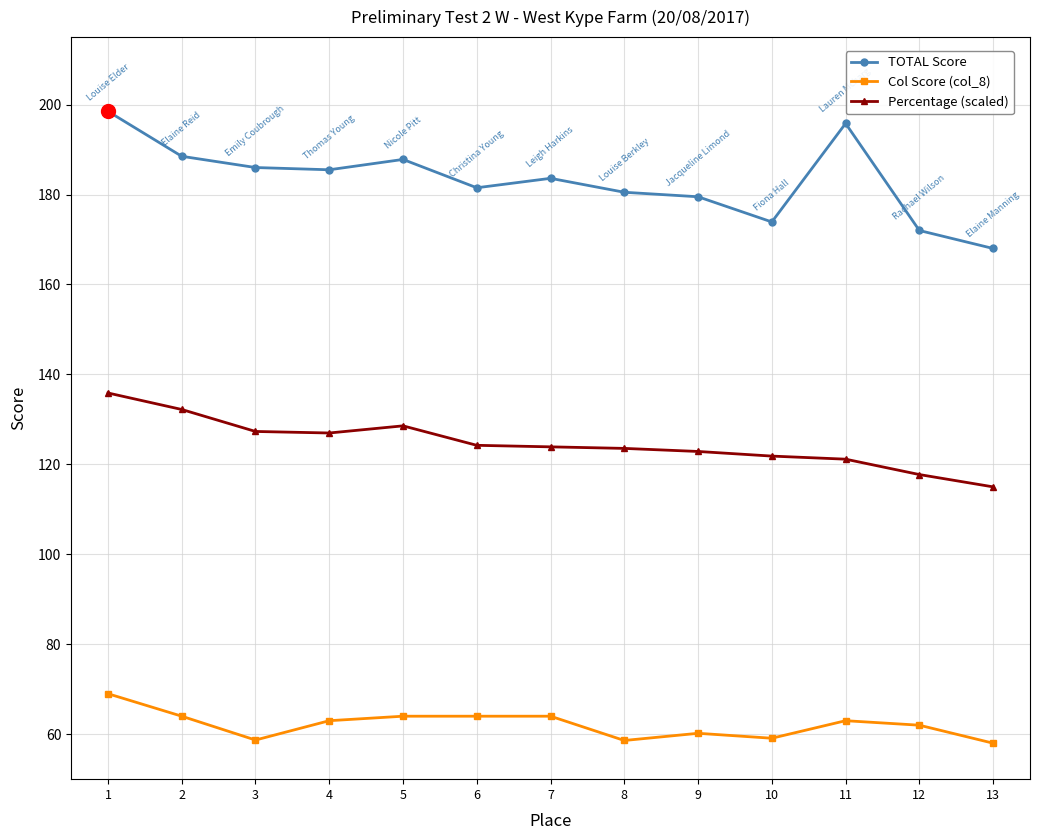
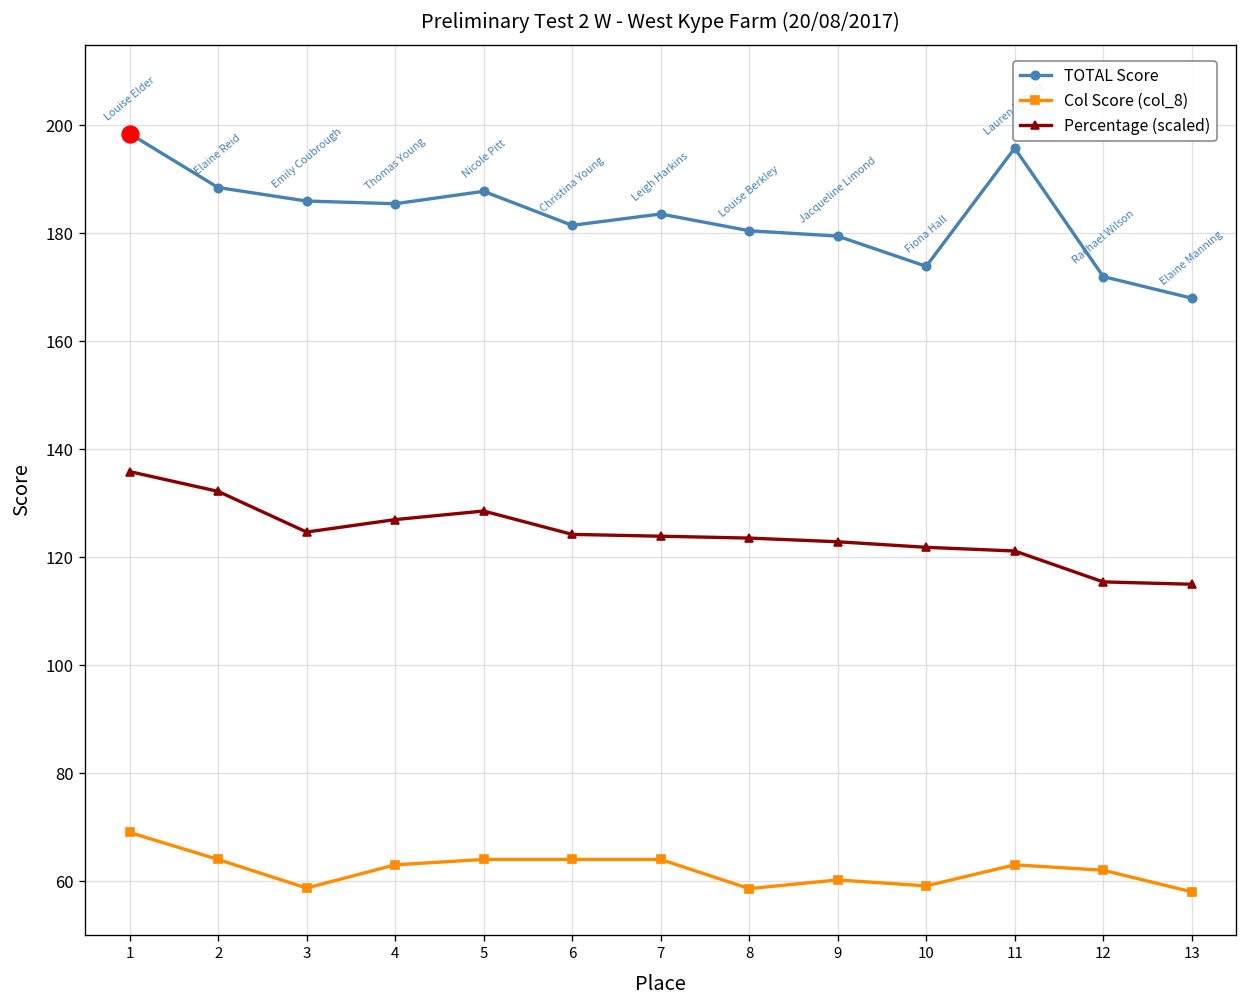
  {
    "TOTAL Score": {
      "2": 189,
      "3": 186,
      "4": 186,
      "5": 188,
      "6": 182,
      "7": 184,
      "8": 181,
      "9": 180,
      "10": 174,
      "11": 196,
      "12": 172,
      "13": 168
    },
    "Col Score (col_8)": {
      "1": 69,
      "2": 64,
      "3": 59,
      "4": 63,
      "5": 64,
      "6": 64,
      "7": 64,
      "8": 59,
      "9": 60,
      "10": 59,
      "11": 63,
      "12": 62,
      "13": 58
    },
    "Percentage (scaled)": {
      "1": 136,
      "2": 132,
-     "3": 127,
+     "3": 125,
      "4": 127,
      "5": 129,
      "6": 124,
      "7": 124,
      "8": 124,
      "9": 123,
      "10": 122,
      "11": 121,
-     "12": 118,
+     "12": 115,
      "13": 115
    }
  }
